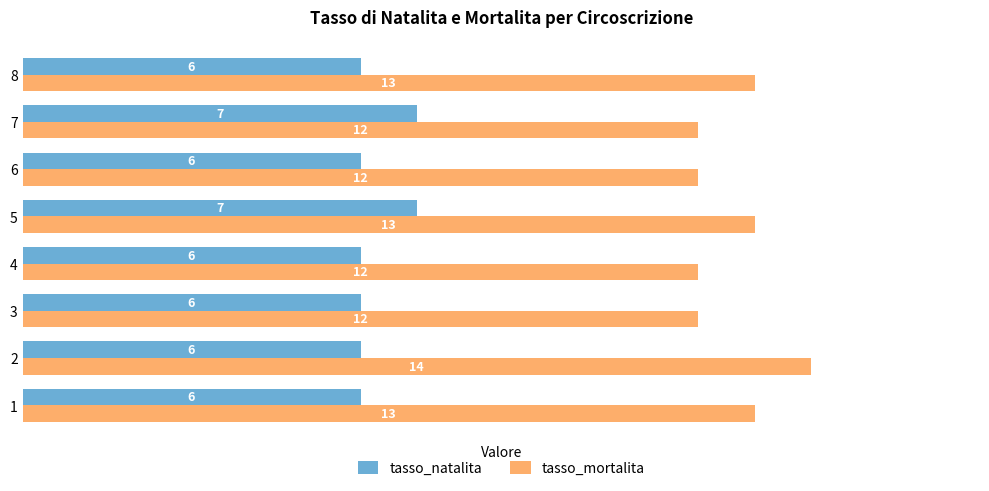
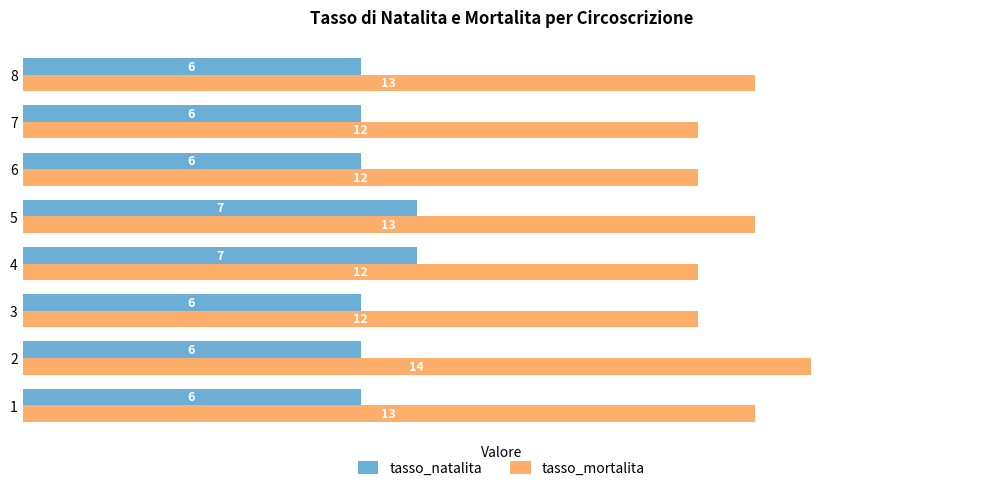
  {
    "tasso_natalita": {
      "8": 6,
-     "7": 7,
+     "7": 6,
      "6": 6,
      "5": 7,
-     "4": 6,
+     "4": 7,
      "3": 6,
      "2": 6,
      "1": 6
    },
    "tasso_mortalita": {
      "8": 13,
      "7": 12,
      "6": 12,
      "5": 13,
      "4": 12,
      "3": 12,
      "2": 14,
      "1": 13
    }
  }
